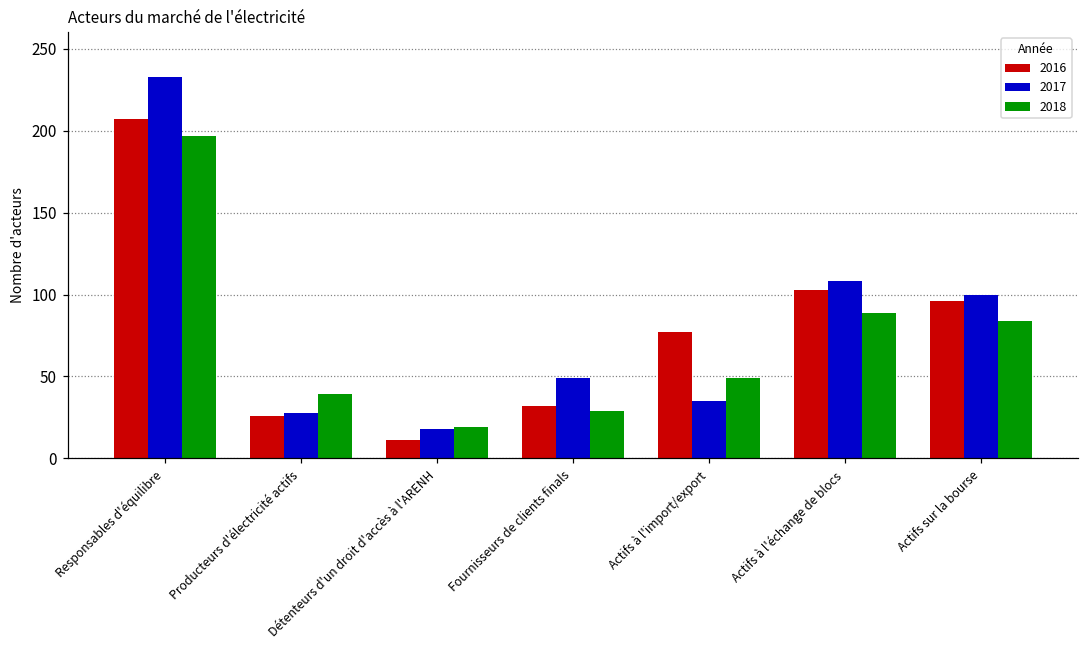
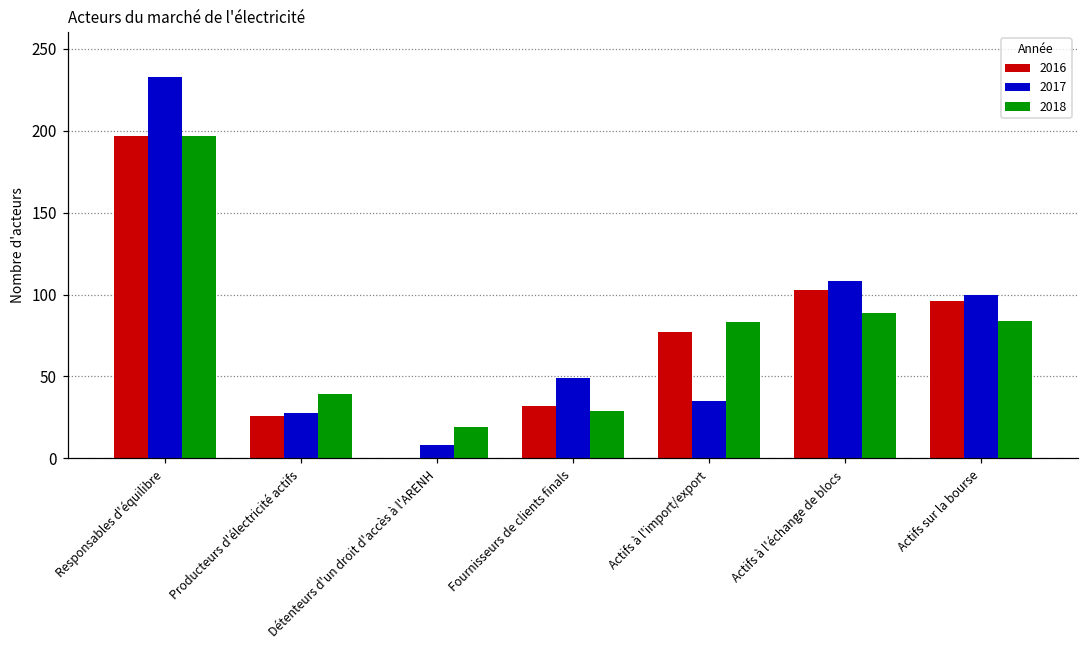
  {
    "2016": {
-     "Responsables d'équilibre": 207,
+     "Responsables d'équilibre": 197,
      "Producteurs d'électricité actifs": 26,
-     "Détenteurs d'un droit d'accès à l'ARENH": 11,
+     "Détenteurs d'un droit d'accès à l'ARENH": 0,
      "Fournisseurs de clients finals": 32,
      "Actifs à l'import/export": 77,
      "Actifs à l'échange de blocs": 103,
      "Actifs sur la bourse": 96
    },
    "2017": {
      "Responsables d'équilibre": 233,
      "Producteurs d'électricité actifs": 28,
-     "Détenteurs d'un droit d'accès à l'ARENH": 18,
+     "Détenteurs d'un droit d'accès à l'ARENH": 8,
      "Fournisseurs de clients finals": 49,
      "Actifs à l'import/export": 35,
      "Actifs à l'échange de blocs": 108,
      "Actifs sur la bourse": 100
    },
    "2018": {
      "Responsables d'équilibre": 197,
      "Producteurs d'électricité actifs": 39,
      "Détenteurs d'un droit d'accès à l'ARENH": 19,
      "Fournisseurs de clients finals": 29,
-     "Actifs à l'import/export": 49,
+     "Actifs à l'import/export": 83,
      "Actifs à l'échange de blocs": 89,
      "Actifs sur la bourse": 84
    }
  }
